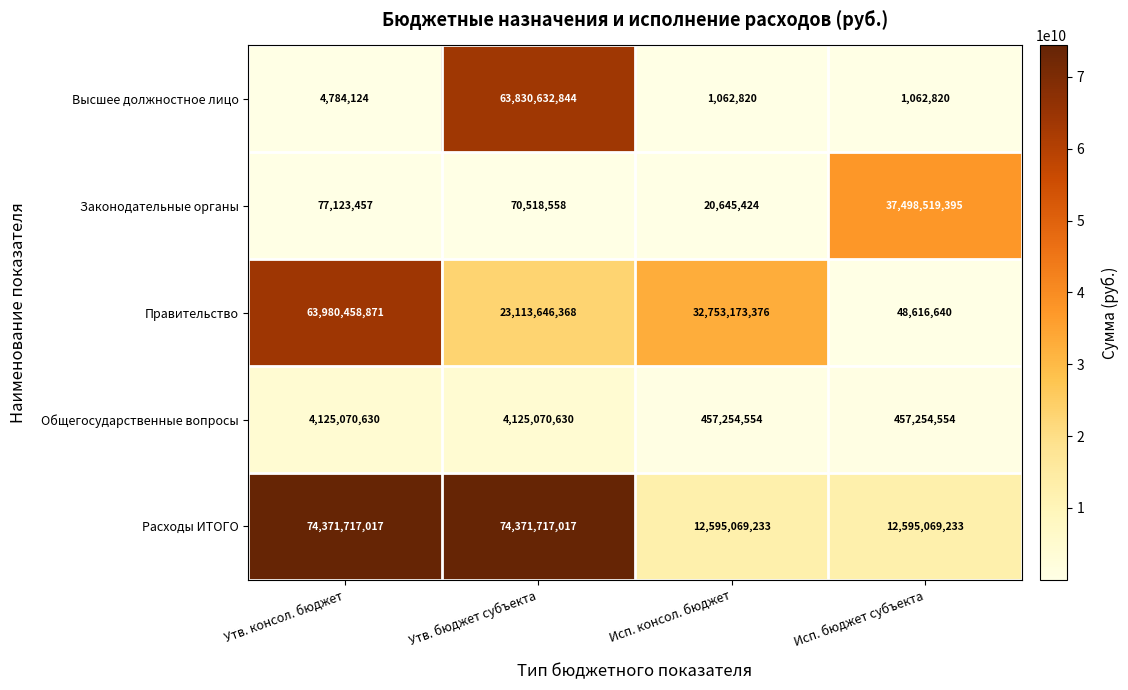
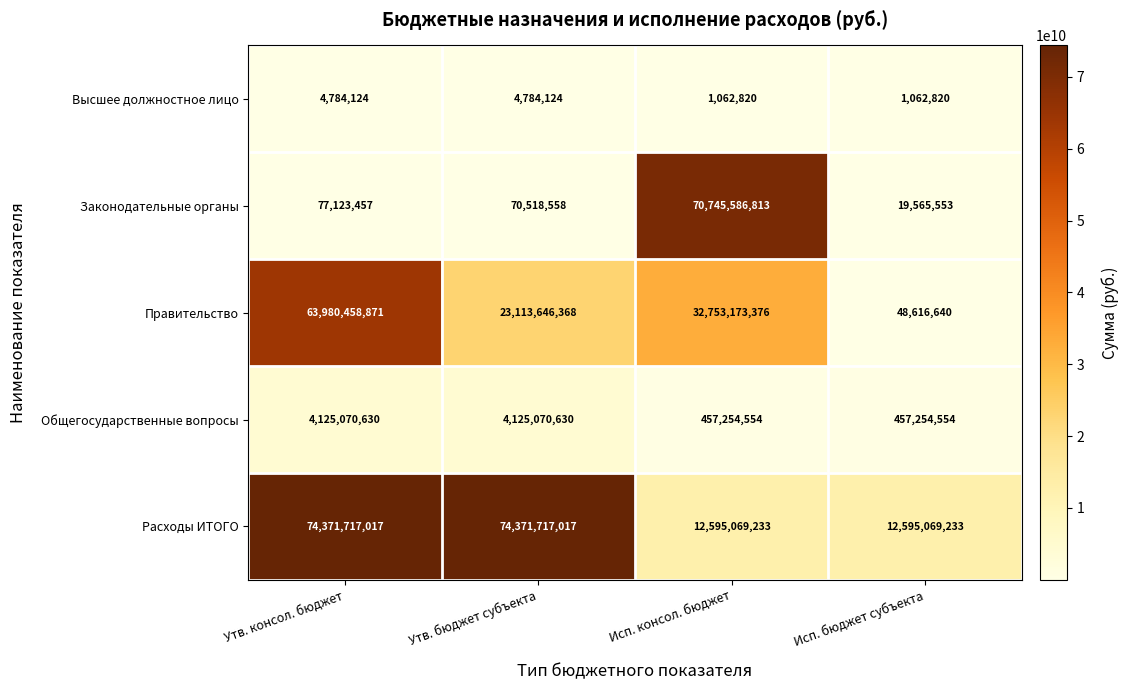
  {
    "Высшее должностное лицо": {
      "Утв. консол. бюджет": "4,784,124",
-     "Утв. бюджет субъекта": "63,830,632,844",
+     "Утв. бюджет субъекта": "4,784,124",
      "Исп. консол. бюджет": "1,062,820",
      "Исп. бюджет субъекта": "1,062,820"
    },
    "Законодательные органы": {
      "Утв. консол. бюджет": "77,123,457",
      "Утв. бюджет субъекта": "70,518,558",
-     "Исп. консол. бюджет": "20,645,424",
-     "Исп. бюджет субъекта": "37,498,519,395"
+     "Исп. консол. бюджет": "70,745,586,813",
+     "Исп. бюджет субъекта": "19,565,553"
    },
    "Правительство": {
      "Утв. консол. бюджет": "63,980,458,871",
      "Утв. бюджет субъекта": "23,113,646,368",
      "Исп. консол. бюджет": "32,753,173,376",
      "Исп. бюджет субъекта": "48,616,640"
    },
    "Общегоcударственные вопросы": {
      "Утв. консол. бюджет": "4,125,070,630",
      "Утв. бюджет субъекта": "4,125,070,630",
      "Исп. консол. бюджет": "457,254,554",
      "Исп. бюджет субъекта": "457,254,554"
    },
    "Расходы ИТОГО": {
      "Утв. консол. бюджет": "74,371,717,017",
      "Утв. бюджет субъекта": "74,371,717,017",
      "Исп. консол. бюджет": "12,595,069,233",
      "Исп. бюджет субъекта": "12,595,069,233"
    }
  }
